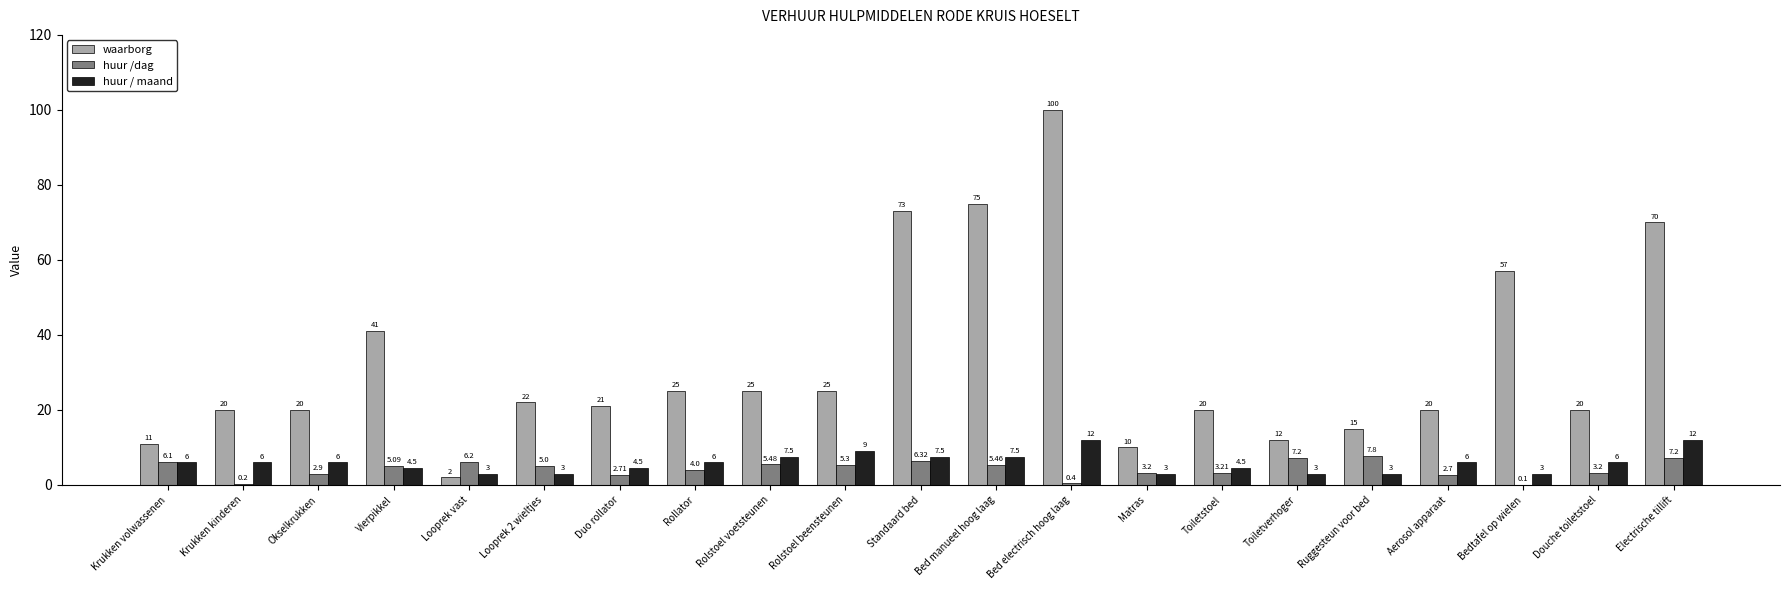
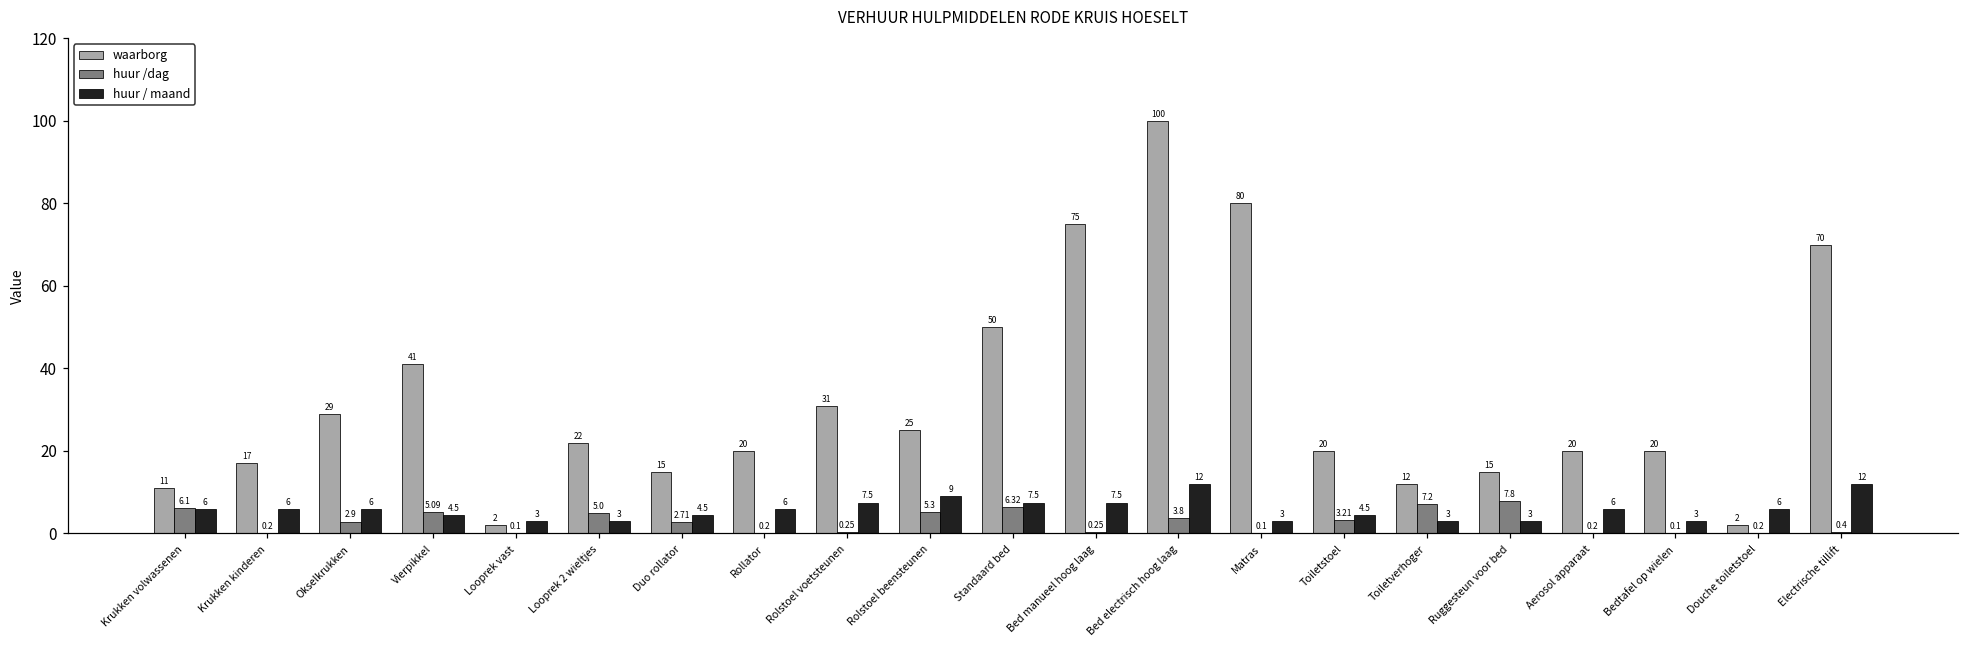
  {
    "waarborg": {
      "Krukken volwassenen": 11,
-     "Krukken kinderen": 20,
-     "Okselkrukken": 20,
+     "Krukken kinderen": 17,
+     "Okselkrukken": 29,
      "Vierpikkel": 41,
      "Looprek vast": 2,
      "Looprek 2 wieltjes": 22,
-     "Duo rollator": 21,
-     "Rollator": 25,
-     "Rolstoel voetsteunen": 25,
+     "Duo rollator": 15,
+     "Rollator": 20,
+     "Rolstoel voetsteunen": 31,
      "Rolstoel beensteunen": 25,
-     "Standaard bed": 73,
+     "Standaard bed": 50,
      "Bed manueel hoog laag": 75,
      "Bed electrisch hoog laag": 100,
-     "Matras": 10,
+     "Matras": 80,
      "Toiletstoel": 20,
      "Toiletverhoger": 12,
      "Ruggesteun voor bed": 15,
      "Aerosol apparaat": 20,
-     "Bedtafel op wielen": 57,
-     "Douche toiletstoel": 20,
+     "Bedtafel op wielen": 20,
+     "Douche toiletstoel": 2,
      "Electrische tillift": 70
    },
    "huur /dag": {
      "Krukken volwassenen": 6.1,
      "Krukken kinderen": 0.2,
      "Okselkrukken": 2.9,
      "Vierpikkel": 5.09,
-     "Looprek vast": 6.2,
+     "Looprek vast": 0.1,
      "Looprek 2 wieltjes": 5.0,
      "Duo rollator": 2.71,
-     "Rollator": 4.0,
-     "Rolstoel voetsteunen": 5.48,
+     "Rollator": 0.2,
+     "Rolstoel voetsteunen": 0.25,
      "Rolstoel beensteunen": 5.3,
      "Standaard bed": 6.32,
-     "Bed manueel hoog laag": 5.46,
-     "Bed electrisch hoog laag": 0.4,
-     "Matras": 3.2,
+     "Bed manueel hoog laag": 0.25,
+     "Bed electrisch hoog laag": 3.8,
+     "Matras": 0.1,
      "Toiletstoel": 3.21,
      "Toiletverhoger": 7.2,
      "Ruggesteun voor bed": 7.8,
-     "Aerosol apparaat": 2.7,
+     "Aerosol apparaat": 0.2,
      "Bedtafel op wielen": 0.1,
-     "Douche toiletstoel": 3.2,
-     "Electrische tillift": 7.2
+     "Douche toiletstoel": 0.2,
+     "Electrische tillift": 0.4
    },
    "huur / maand": {
      "Krukken volwassenen": 6,
      "Krukken kinderen": 6,
      "Okselkrukken": 6,
      "Vierpikkel": 4.5,
      "Looprek vast": 3,
      "Looprek 2 wieltjes": 3,
      "Duo rollator": 4.5,
      "Rollator": 6,
      "Rolstoel voetsteunen": 7.5,
      "Rolstoel beensteunen": 9,
      "Standaard bed": 7.5,
      "Bed manueel hoog laag": 7.5,
      "Bed electrisch hoog laag": 12,
      "Matras": 3,
      "Toiletstoel": 4.5,
      "Toiletverhoger": 3,
      "Ruggesteun voor bed": 3,
      "Aerosol apparaat": 6,
      "Bedtafel op wielen": 3,
      "Douche toiletstoel": 6,
      "Electrische tillift": 12
    }
  }
